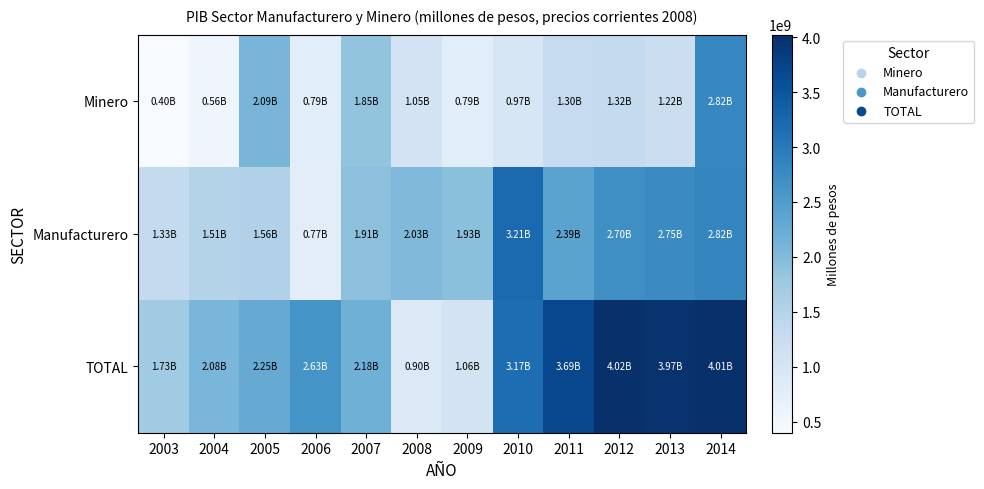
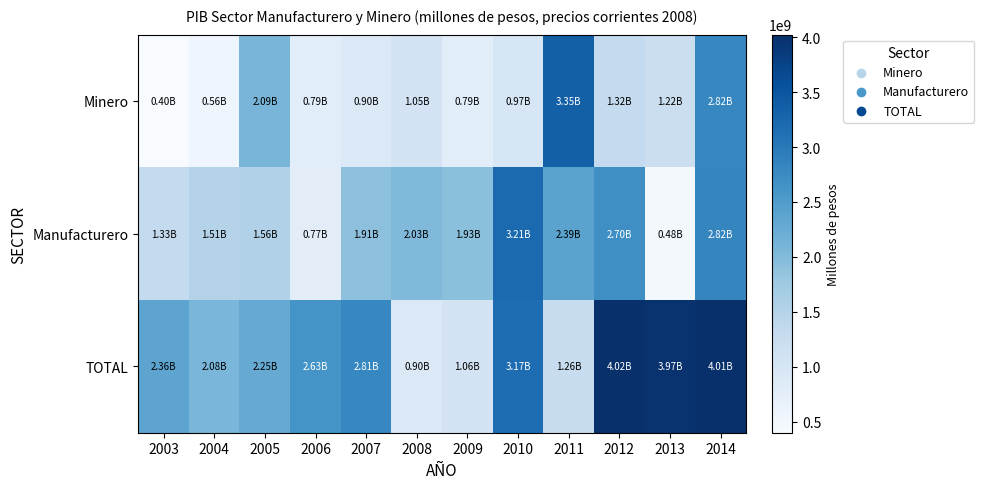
  {
    "Minero": {
      "2003": "0.40B",
      "2004": "0.56B",
      "2005": "2.09B",
      "2006": "0.79B",
-     "2007": "1.85B",
+     "2007": "0.90B",
      "2008": "1.05B",
      "2009": "0.79B",
      "2010": "0.97B",
-     "2011": "1.30B",
+     "2011": "3.35B",
      "2012": "1.32B",
      "2013": "1.22B",
      "2014": "2.82B"
    },
    "Manufacturero": {
      "2003": "1.33B",
      "2004": "1.51B",
      "2005": "1.56B",
      "2006": "0.77B",
      "2007": "1.91B",
      "2008": "2.03B",
      "2009": "1.93B",
      "2010": "3.21B",
      "2011": "2.39B",
      "2012": "2.70B",
-     "2013": "2.75B",
+     "2013": "0.48B",
      "2014": "2.82B"
    },
    "TOTAL": {
-     "2003": "1.73B",
+     "2003": "2.36B",
      "2004": "2.08B",
      "2005": "2.25B",
      "2006": "2.63B",
-     "2007": "2.18B",
+     "2007": "2.81B",
      "2008": "0.90B",
      "2009": "1.06B",
      "2010": "3.17B",
-     "2011": "3.69B",
+     "2011": "1.26B",
      "2012": "4.02B",
      "2013": "3.97B",
      "2014": "4.01B"
    }
  }
